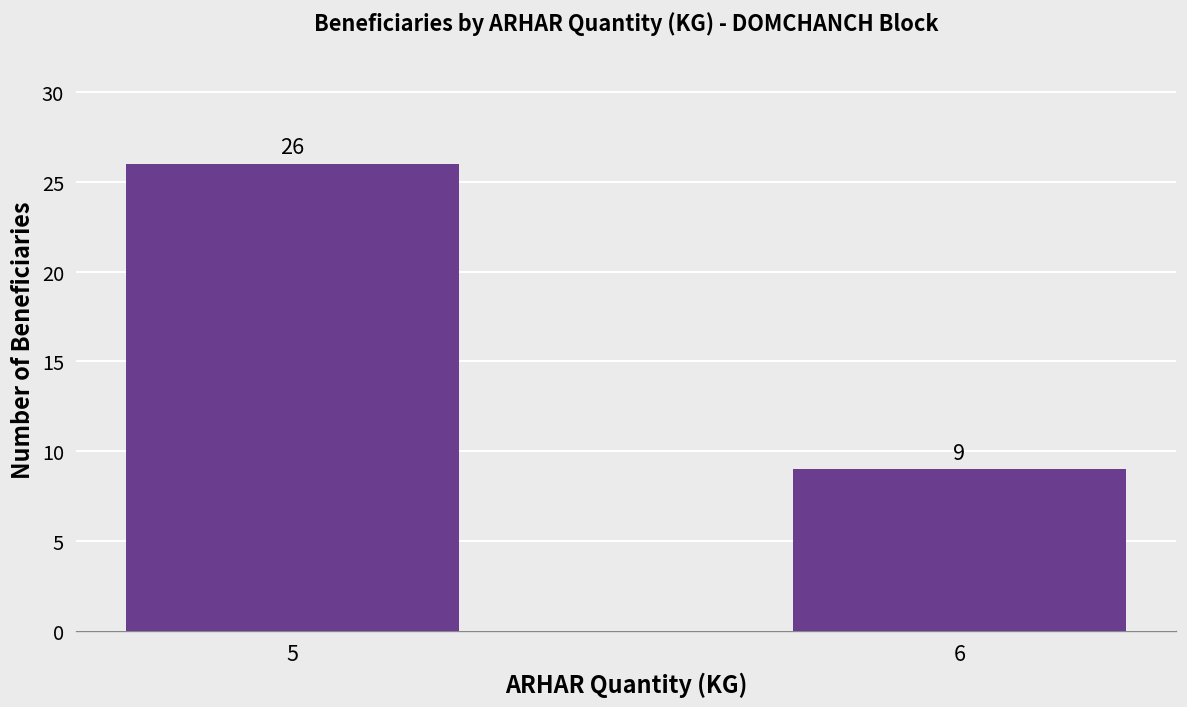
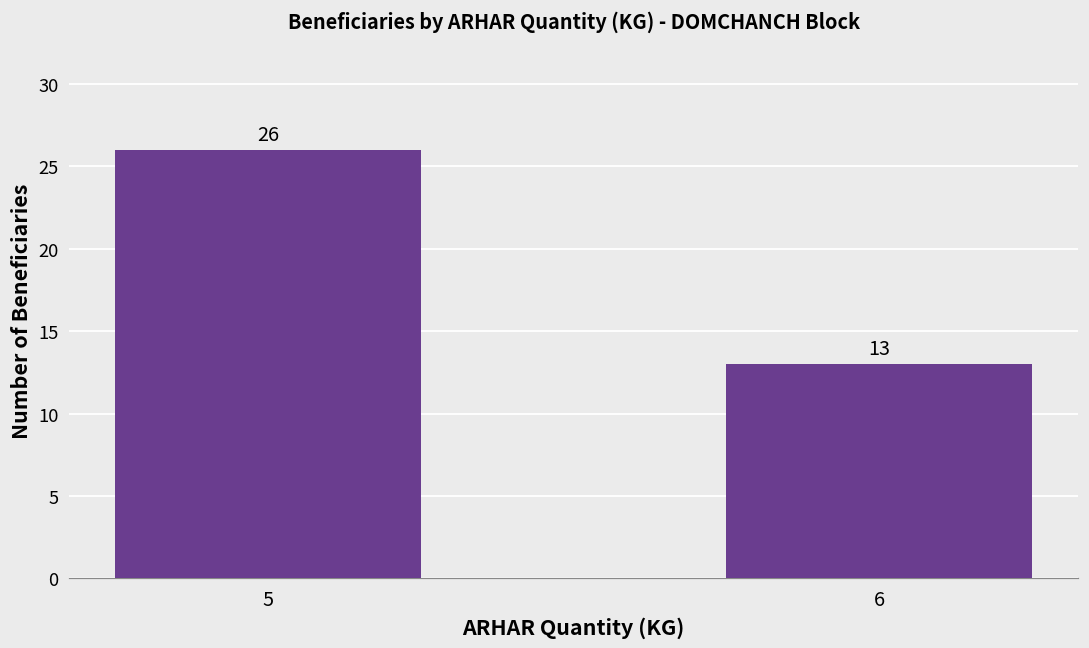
  {
    "5": 26,
-   "6": 9
+   "6": 13
  }
